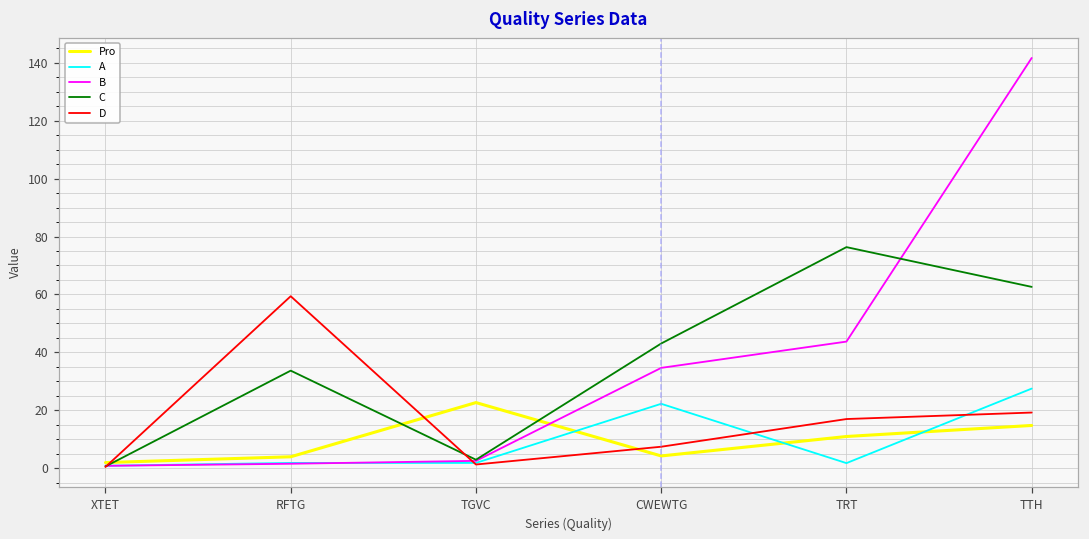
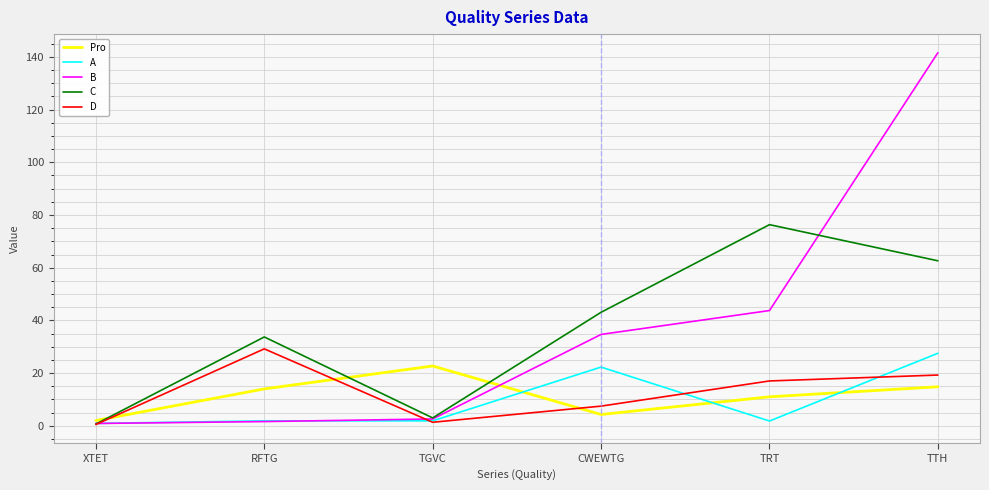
  {
    "Pro": {
      "XTET": 2,
-     "RFTG": 4,
+     "RFTG": 14,
      "TGVC": 23,
      "CWEWTG": 4,
      "TRT": 11,
      "TTH": 15
    },
    "A": {
      "CWEWTG": 22,
      "TRT": 2,
      "TTH": 28
    },
    "B": {
      "CWEWTG": 35,
      "TRT": 44,
      "TTH": 142
    },
    "C": {
      "RFTG": 34,
      "CWEWTG": 43,
      "TRT": 76,
      "TTH": 63
    },
    "D": {
-     "RFTG": 59,
+     "RFTG": 29,
      "CWEWTG": 7,
      "TRT": 17,
      "TTH": 19
    }
  }
